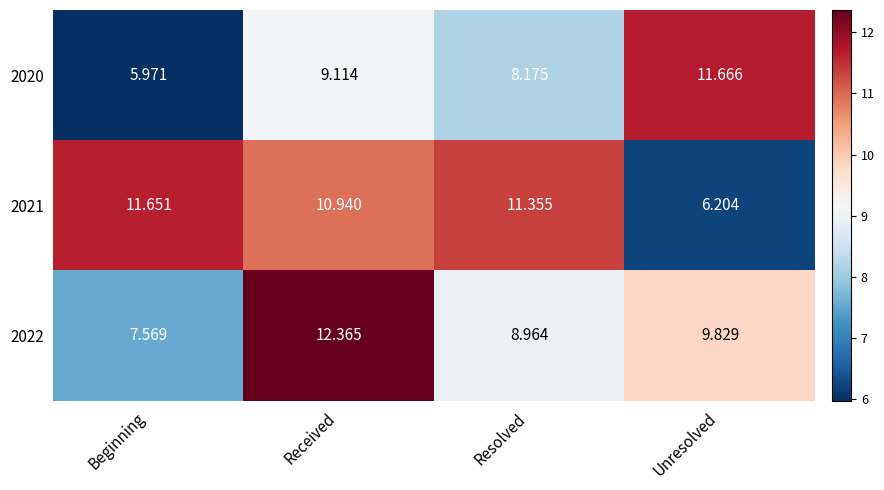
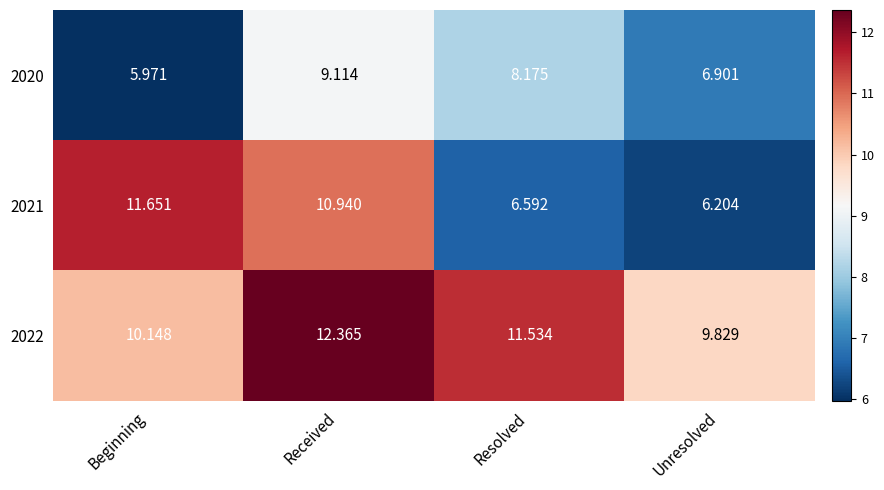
  {
    "2020": {
      "Beginning": 5.971,
      "Received": 9.114,
      "Resolved": 8.175,
-     "Unresolved": 11.666
+     "Unresolved": 6.901
    },
    "2021": {
      "Beginning": 11.651,
      "Received": 10.940,
-     "Resolved": 11.355,
+     "Resolved": 6.592,
      "Unresolved": 6.204
    },
    "2022": {
-     "Beginning": 7.569,
+     "Beginning": 10.148,
      "Received": 12.365,
-     "Resolved": 8.964,
+     "Resolved": 11.534,
      "Unresolved": 9.829
    }
  }
